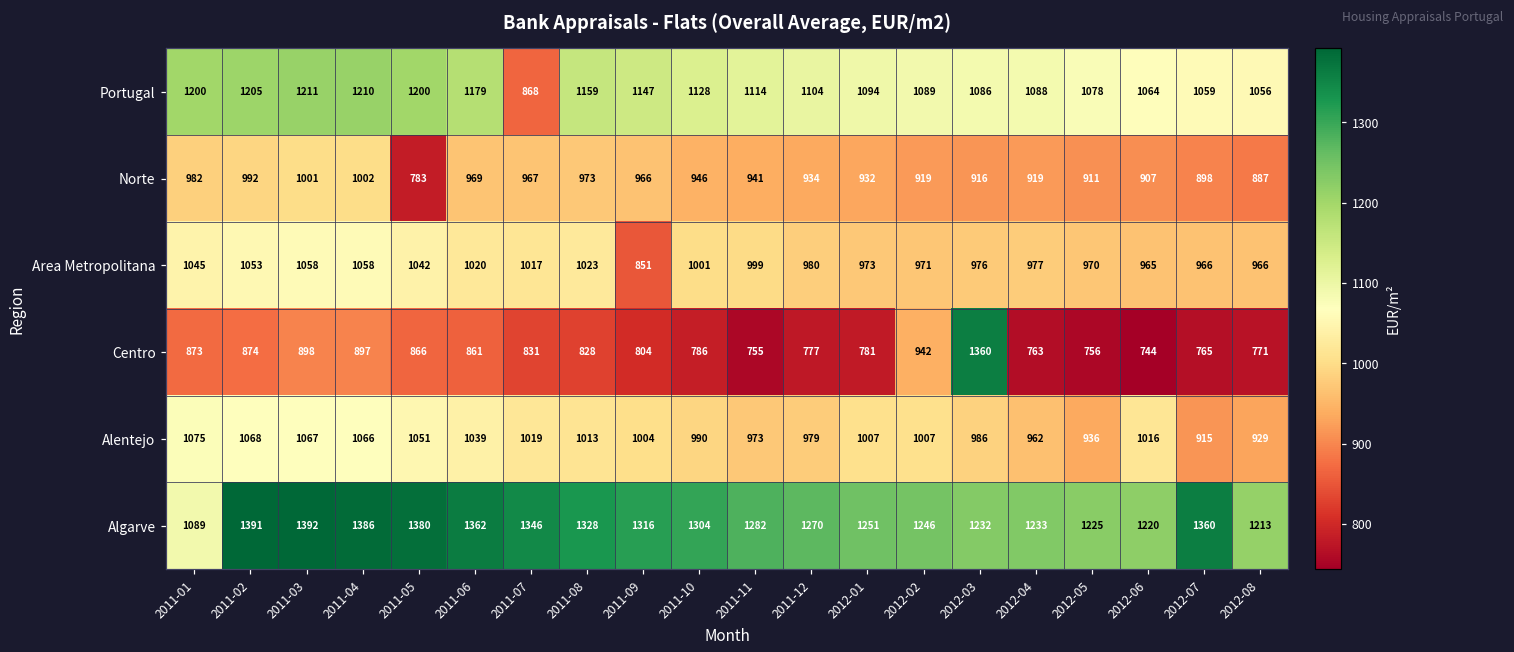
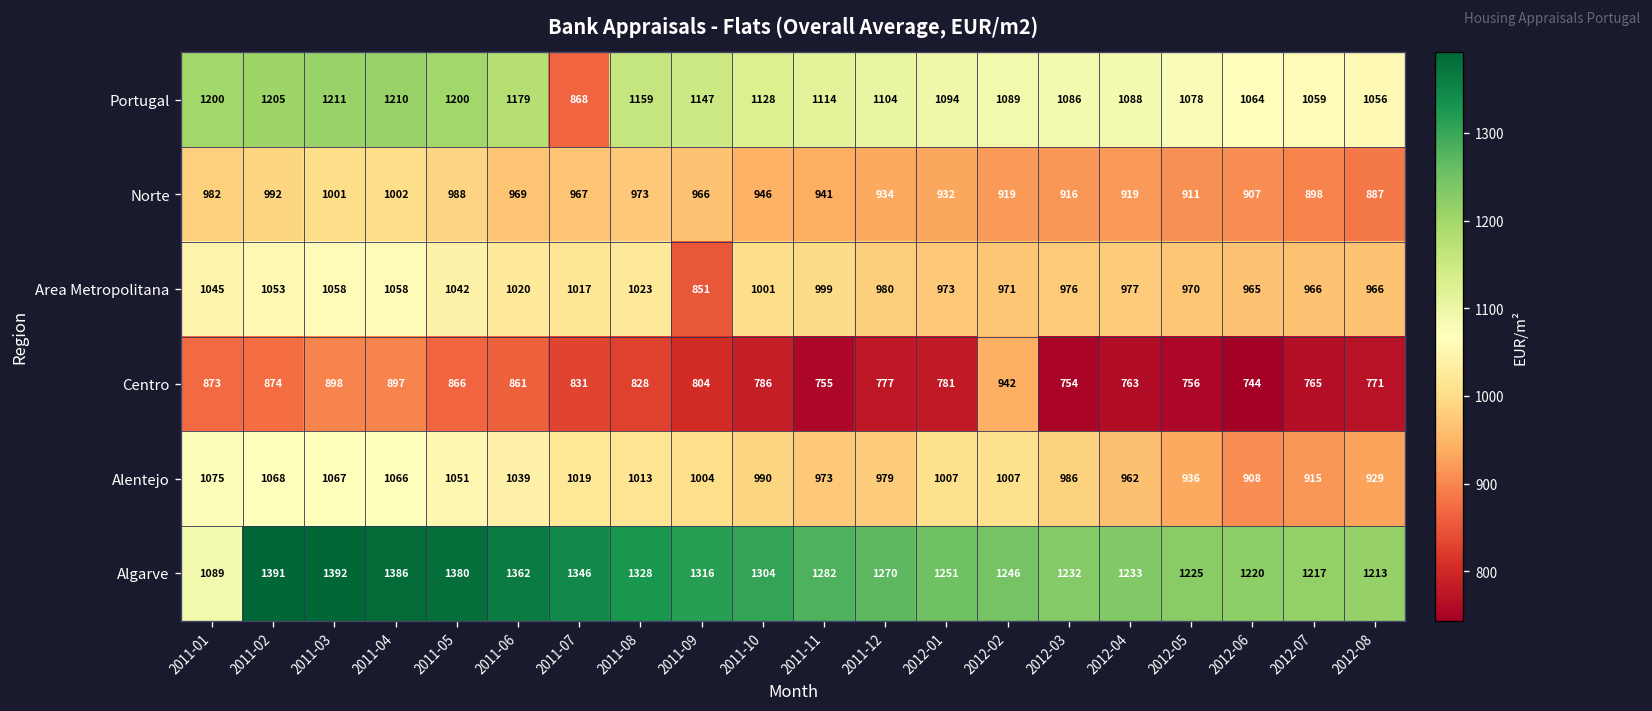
  {
    "Portugal": {
      "2011-01": 1200,
      "2011-02": 1205,
      "2011-03": 1211,
      "2011-04": 1210,
      "2011-05": 1200,
      "2011-06": 1179,
      "2011-07": 868,
      "2011-08": 1159,
      "2011-09": 1147,
      "2011-10": 1128,
      "2011-11": 1114,
      "2011-12": 1104,
      "2012-01": 1094,
      "2012-02": 1089,
      "2012-03": 1086,
      "2012-04": 1088,
      "2012-05": 1078,
      "2012-06": 1064,
      "2012-07": 1059,
      "2012-08": 1056
    },
    "Norte": {
      "2011-01": 982,
      "2011-02": 992,
      "2011-03": 1001,
      "2011-04": 1002,
-     "2011-05": 783,
+     "2011-05": 988,
      "2011-06": 969,
      "2011-07": 967,
      "2011-08": 973,
      "2011-09": 966,
      "2011-10": 946,
      "2011-11": 941,
      "2011-12": 934,
      "2012-01": 932,
      "2012-02": 919,
      "2012-03": 916,
      "2012-04": 919,
      "2012-05": 911,
      "2012-06": 907,
      "2012-07": 898,
      "2012-08": 887
    },
    "Area Metropolitana": {
      "2011-01": 1045,
      "2011-02": 1053,
      "2011-03": 1058,
      "2011-04": 1058,
      "2011-05": 1042,
      "2011-06": 1020,
      "2011-07": 1017,
      "2011-08": 1023,
      "2011-09": 851,
      "2011-10": 1001,
      "2011-11": 999,
      "2011-12": 980,
      "2012-01": 973,
      "2012-02": 971,
      "2012-03": 976,
      "2012-04": 977,
      "2012-05": 970,
      "2012-06": 965,
      "2012-07": 966,
      "2012-08": 966
    },
    "Centro": {
      "2011-01": 873,
      "2011-02": 874,
      "2011-03": 898,
      "2011-04": 897,
      "2011-05": 866,
      "2011-06": 861,
      "2011-07": 831,
      "2011-08": 828,
      "2011-09": 804,
      "2011-10": 786,
      "2011-11": 755,
      "2011-12": 777,
      "2012-01": 781,
      "2012-02": 942,
-     "2012-03": 1360,
+     "2012-03": 754,
      "2012-04": 763,
      "2012-05": 756,
      "2012-06": 744,
      "2012-07": 765,
      "2012-08": 771
    },
    "Alentejo": {
      "2011-01": 1075,
      "2011-02": 1068,
      "2011-03": 1067,
      "2011-04": 1066,
      "2011-05": 1051,
      "2011-06": 1039,
      "2011-07": 1019,
      "2011-08": 1013,
      "2011-09": 1004,
      "2011-10": 990,
      "2011-11": 973,
      "2011-12": 979,
      "2012-01": 1007,
      "2012-02": 1007,
      "2012-03": 986,
      "2012-04": 962,
      "2012-05": 936,
-     "2012-06": 1016,
+     "2012-06": 908,
      "2012-07": 915,
      "2012-08": 929
    },
    "Algarve": {
      "2011-01": 1089,
      "2011-02": 1391,
      "2011-03": 1392,
      "2011-04": 1386,
      "2011-05": 1380,
      "2011-06": 1362,
      "2011-07": 1346,
      "2011-08": 1328,
      "2011-09": 1316,
      "2011-10": 1304,
      "2011-11": 1282,
      "2011-12": 1270,
      "2012-01": 1251,
      "2012-02": 1246,
      "2012-03": 1232,
      "2012-04": 1233,
      "2012-05": 1225,
      "2012-06": 1220,
-     "2012-07": 1360,
+     "2012-07": 1217,
      "2012-08": 1213
    }
  }
